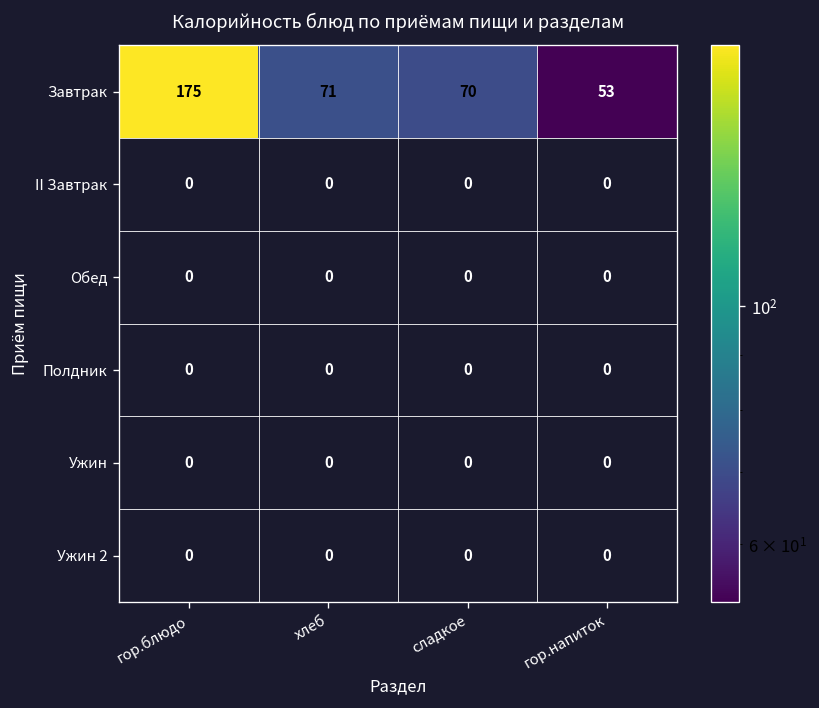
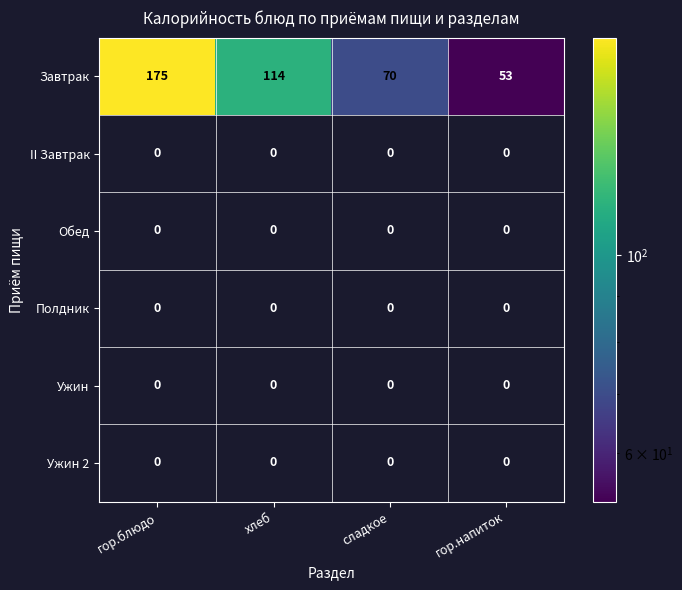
  {
    "Завтрак": {
      "гор.блюдо": 175,
-     "хлеб": 71,
+     "хлеб": 114,
      "сладкое": 70,
      "гор.напиток": 53
    }
  }
